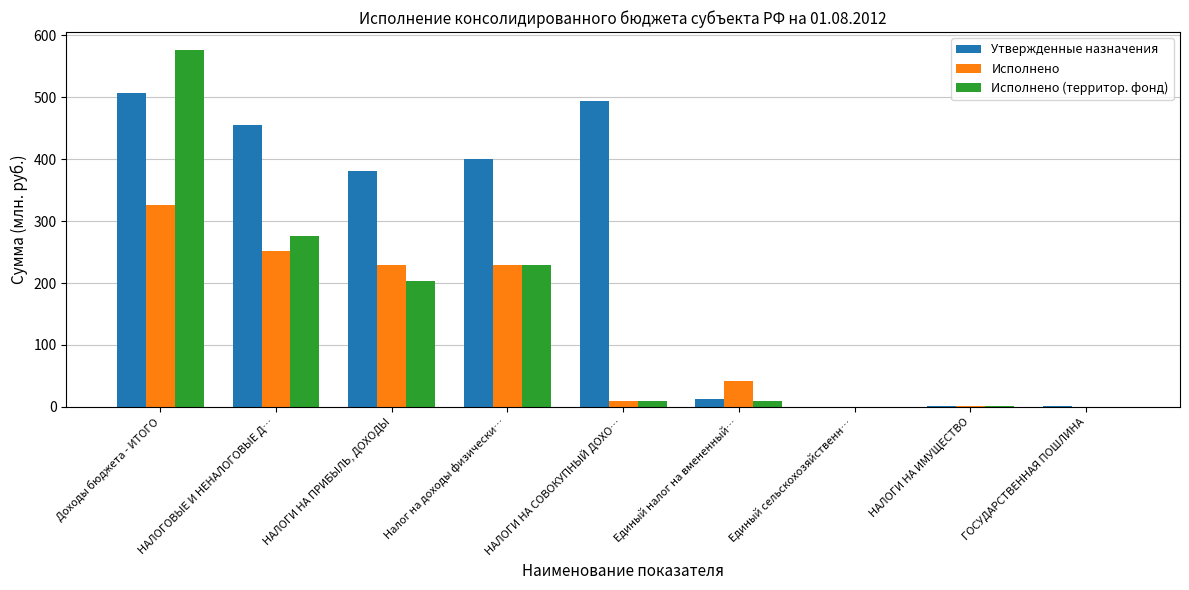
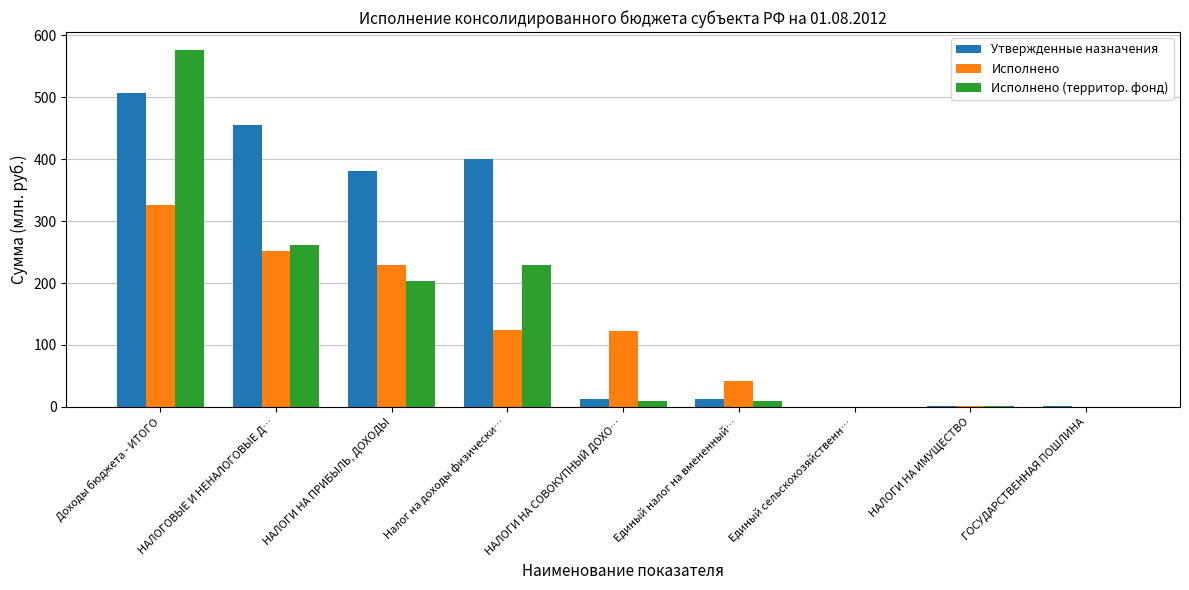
  {
    "Утвержденные назначения": {
      "Доходы бюджета - ИТОГО": 510,
      "НАЛОГОВЫЕ И НЕНАЛОГОВЫЕ Д…": 460,
      "НАЛОГИ НА ПРИБЫЛЬ, ДОХОДЫ": 380,
      "Налог на доходы физически…": 400,
-     "НАЛОГИ НА СОВОКУПНЫЙ ДОХО…": 490,
+     "НАЛОГИ НА СОВОКУПНЫЙ ДОХО…": 10,
      "Единый налог на вмененный…": 10
    },
    "Исполнено": {
      "Доходы бюджета - ИТОГО": 330,
      "НАЛОГОВЫЕ И НЕНАЛОГОВЫЕ Д…": 250,
      "НАЛОГИ НА ПРИБЫЛЬ, ДОХОДЫ": 230,
-     "Налог на доходы физически…": 230,
-     "НАЛОГИ НА СОВОКУПНЫЙ ДОХО…": 10,
+     "Налог на доходы физически…": 120,
+     "НАЛОГИ НА СОВОКУПНЫЙ ДОХО…": 120,
      "Единый налог на вмененный…": 40
    },
    "Исполнено (территор. фонд)": {
      "Доходы бюджета - ИТОГО": 580,
-     "НАЛОГОВЫЕ И НЕНАЛОГОВЫЕ Д…": 280,
+     "НАЛОГОВЫЕ И НЕНАЛОГОВЫЕ Д…": 260,
      "НАЛОГИ НА ПРИБЫЛЬ, ДОХОДЫ": 200,
      "Налог на доходы физически…": 230,
      "НАЛОГИ НА СОВОКУПНЫЙ ДОХО…": 10,
      "Единый налог на вмененный…": 10
    }
  }
